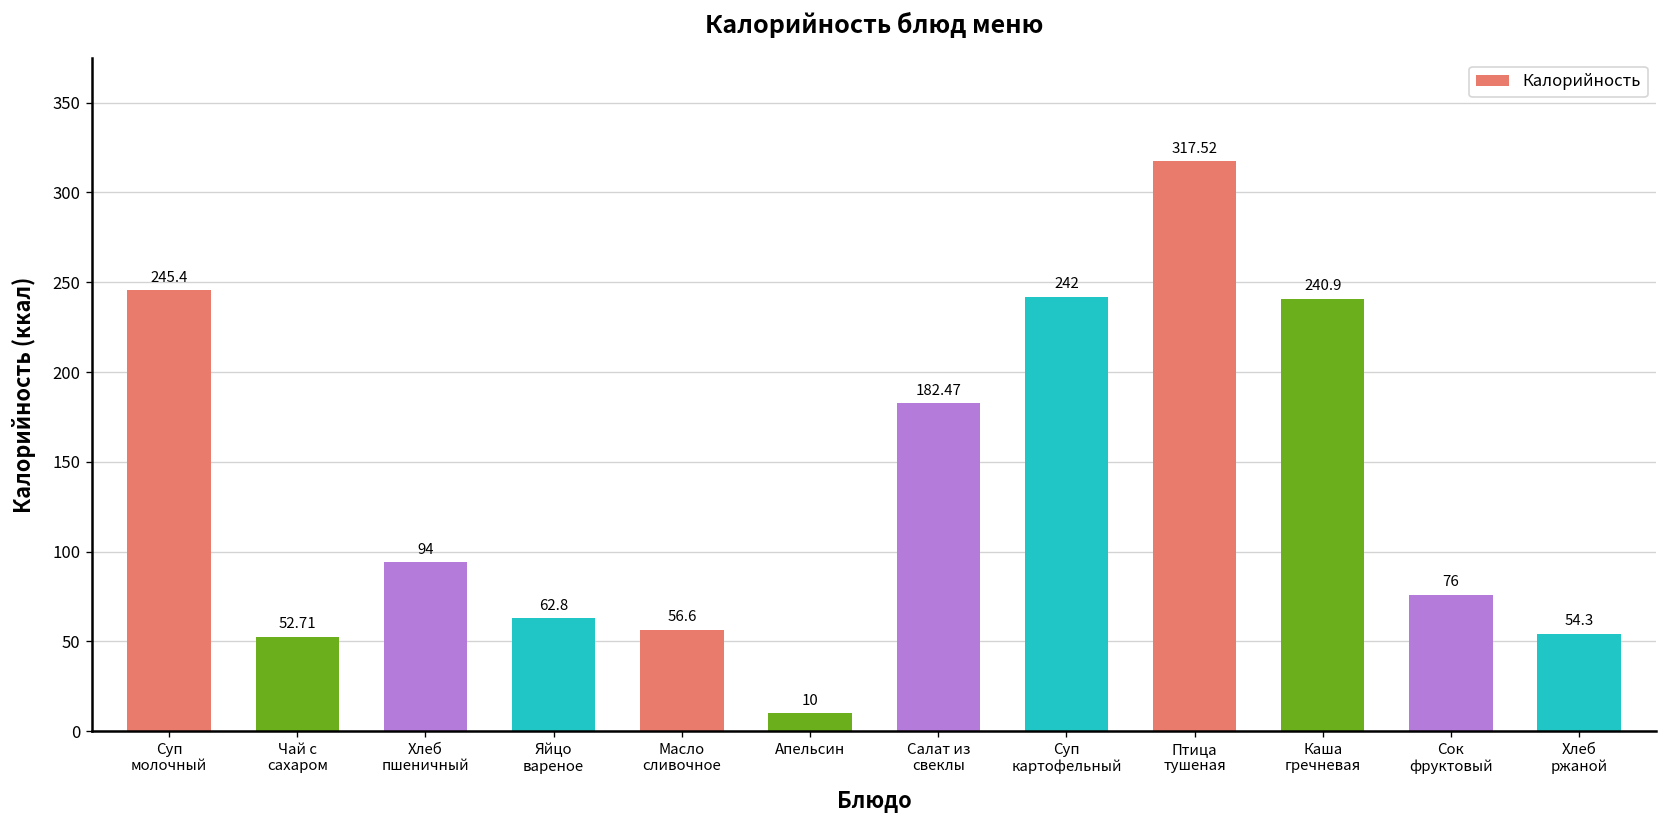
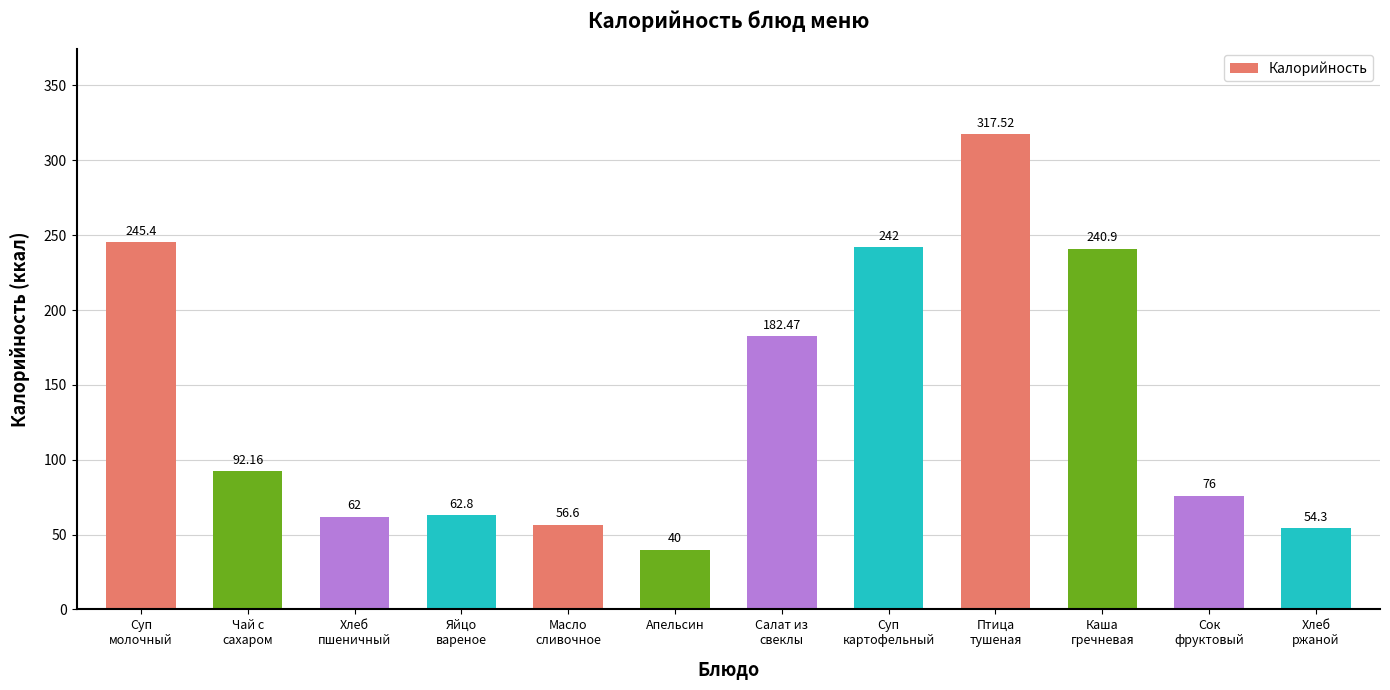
  {
    "Суп молочный": 245.4,
-   "Чай с сахаром": 52.71,
-   "Хлеб пшеничный": 94,
+   "Чай с сахаром": 92.16,
+   "Хлеб пшеничный": 62,
    "Яйцо вареное": 62.8,
    "Масло сливочное": 56.6,
-   "Апельсин": 10,
+   "Апельсин": 40,
    "Салат из свеклы": 182.47,
    "Суп картофельный": 242,
    "Птица тушеная": 317.52,
    "Каша гречневая": 240.9,
    "Сок фруктовый": 76,
    "Хлеб ржаной": 54.3
  }
